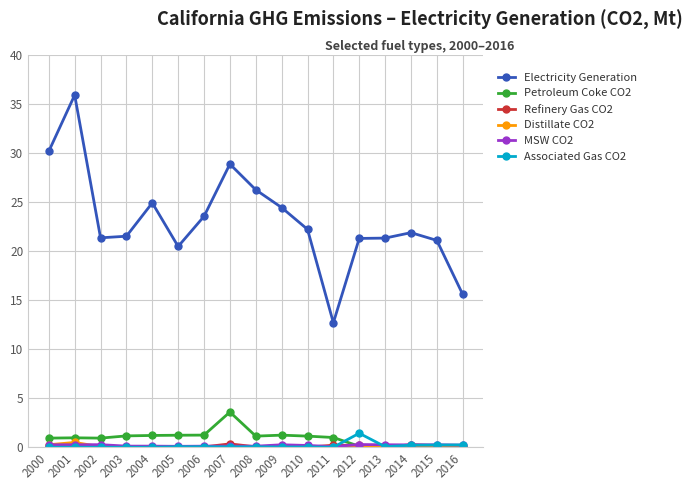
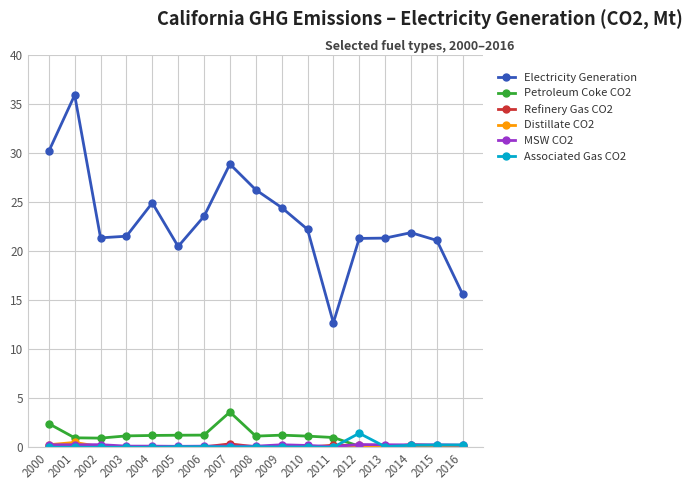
  {
    "Electricity Generation": {
      "2000": 30,
      "2001": 36,
      "2002": 21,
      "2003": 22,
      "2004": 25,
      "2005": 20,
      "2006": 24,
      "2007": 29,
      "2008": 26,
      "2009": 24,
      "2010": 22,
      "2011": 13,
      "2012": 21,
      "2013": 21,
      "2014": 22,
      "2015": 21,
      "2016": 16
    },
    "Petroleum Coke CO2": {
-     "2000": 1,
+     "2000": 2,
      "2001": 1,
      "2002": 1,
      "2003": 1,
      "2004": 1,
      "2005": 1,
      "2006": 1,
      "2007": 4,
      "2008": 1,
      "2009": 1,
      "2010": 1,
      "2011": 1
    },
    "Associated Gas CO2": {
      "2012": 1
    }
  }
